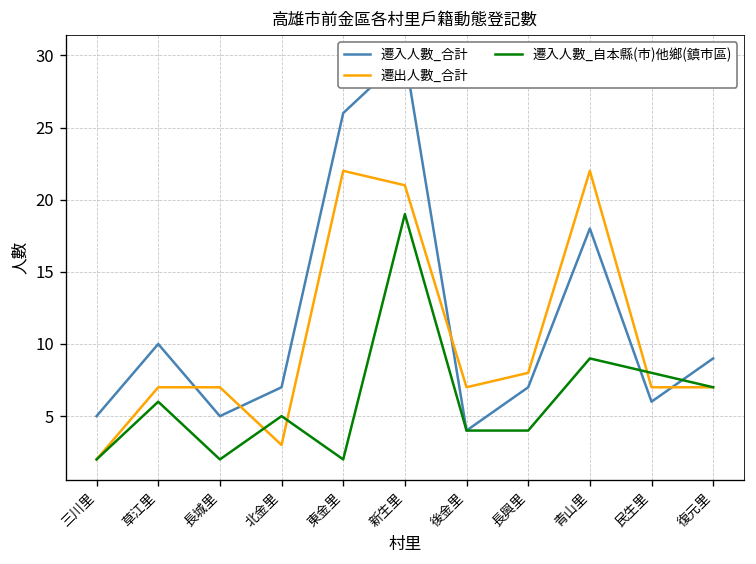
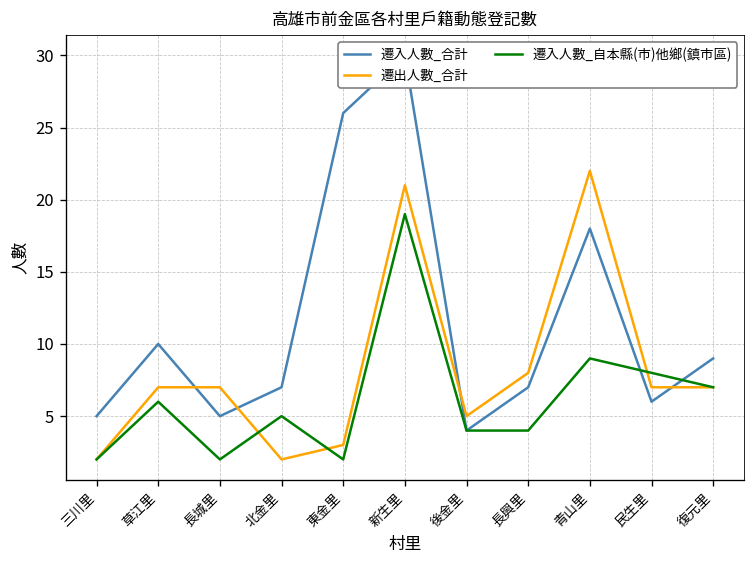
  {
    "遷入人數_合計": {
      "三川里": 5,
      "草江里": 10,
      "長城里": 5,
      "北金里": 7,
      "東金里": 26,
      "長興里": 7,
      "青山里": 18,
      "民生里": 6,
      "復元里": 9
    },
    "遷出人數_合計": {
      "草江里": 7,
      "長城里": 7,
-     "北金里": 3,
-     "東金里": 22,
+     "北金里": 2,
+     "東金里": 3,
      "新生里": 21,
-     "後金里": 7,
+     "後金里": 5,
      "長興里": 8,
      "青山里": 22,
      "民生里": 7
    },
    "遷入人數_自本縣(市)他鄉(鎮市區)": {
      "草江里": 6,
      "長城里": 2,
      "北金里": 5,
      "東金里": 2,
      "新生里": 19,
      "長興里": 4,
      "青山里": 9,
      "民生里": 8
    }
  }
